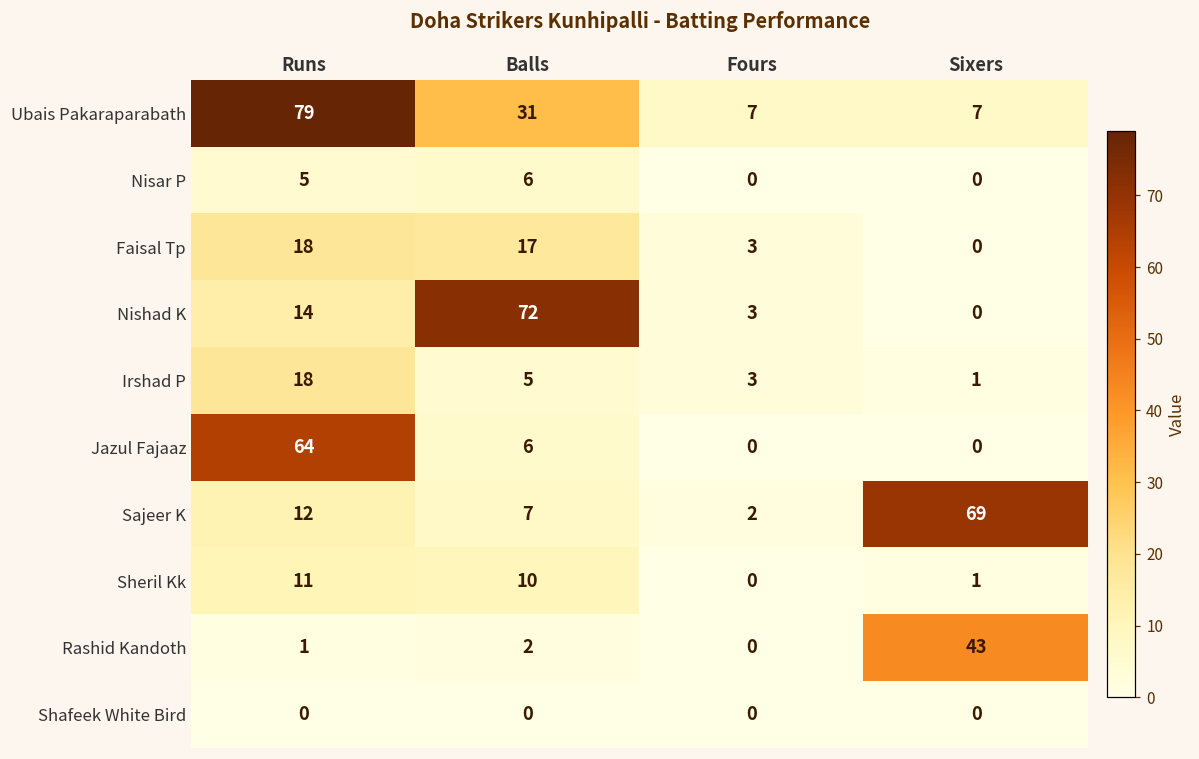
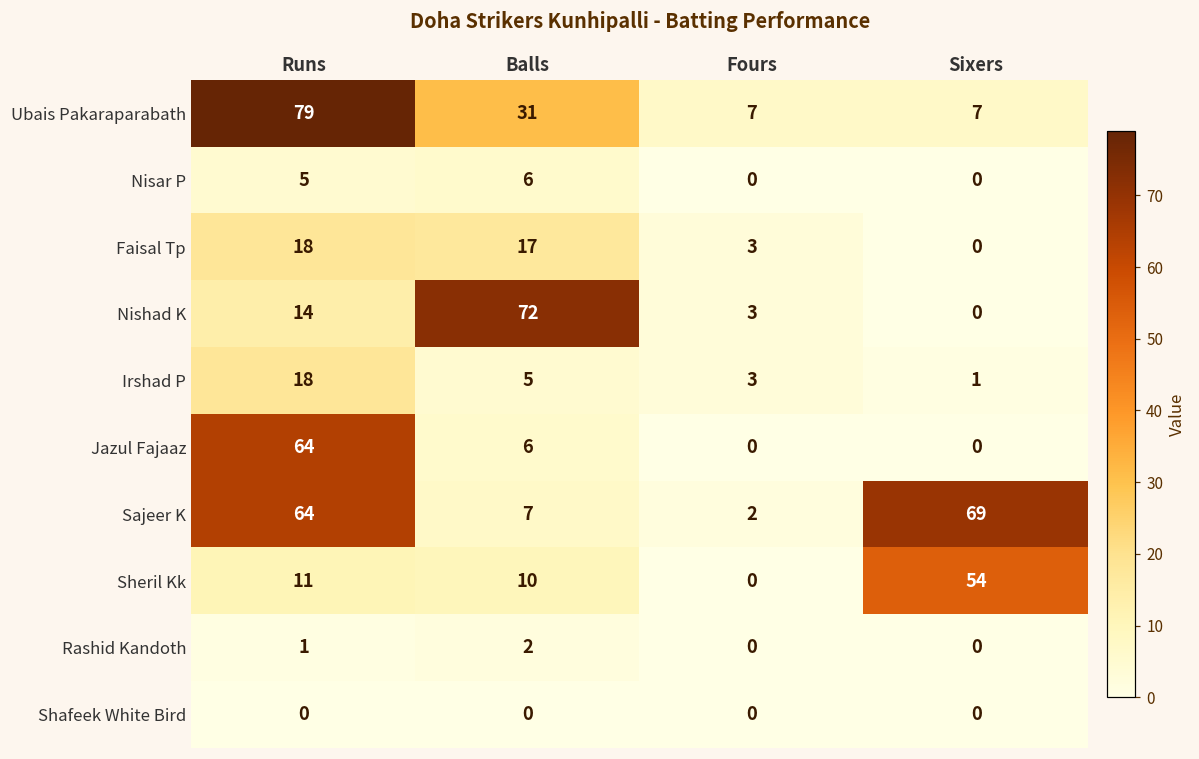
  {
    "Ubais Pakaraparabath": {
      "Runs": 79,
      "Balls": 31,
      "Fours": 7,
      "Sixers": 7
    },
    "Nisar P": {
      "Runs": 5,
      "Balls": 6,
      "Fours": 0,
      "Sixers": 0
    },
    "Faisal Tp": {
      "Runs": 18,
      "Balls": 17,
      "Fours": 3,
      "Sixers": 0
    },
    "Nishad K": {
      "Runs": 14,
      "Balls": 72,
      "Fours": 3,
      "Sixers": 0
    },
    "Irshad P": {
      "Runs": 18,
      "Balls": 5,
      "Fours": 3,
      "Sixers": 1
    },
    "Jazul Fajaaz": {
      "Runs": 64,
      "Balls": 6,
      "Fours": 0,
      "Sixers": 0
    },
    "Sajeer K": {
-     "Runs": 12,
+     "Runs": 64,
      "Balls": 7,
      "Fours": 2,
      "Sixers": 69
    },
    "Sheril Kk": {
      "Runs": 11,
      "Balls": 10,
      "Fours": 0,
-     "Sixers": 1
+     "Sixers": 54
    },
    "Rashid Kandoth": {
      "Runs": 1,
      "Balls": 2,
      "Fours": 0,
-     "Sixers": 43
+     "Sixers": 0
    },
    "Shafeek White Bird": {
      "Runs": 0,
      "Balls": 0,
      "Fours": 0,
      "Sixers": 0
    }
  }
